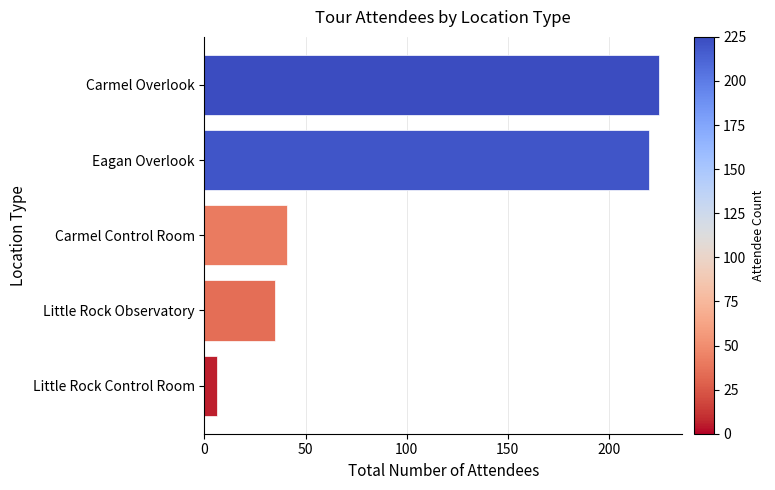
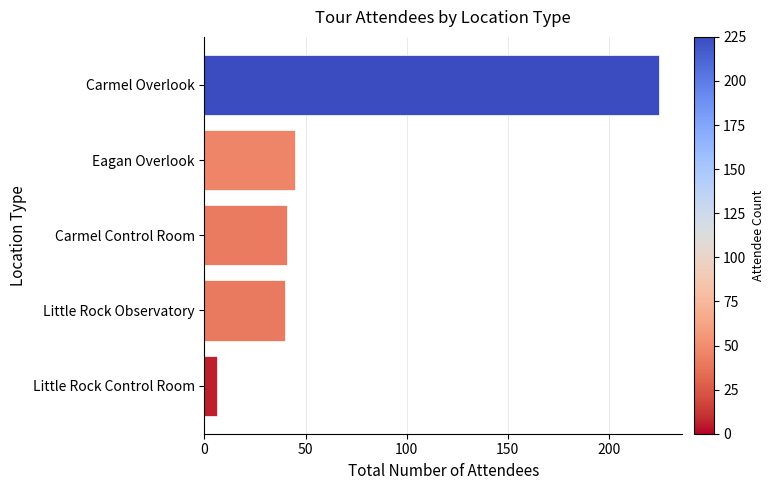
  {
    "Carmel Overlook": 225,
-   "Eagan Overlook": 220,
+   "Eagan Overlook": 45,
    "Carmel Control Room": 41,
-   "Little Rock Observatory": 35,
+   "Little Rock Observatory": 40,
    "Little Rock Control Room": 6
  }
